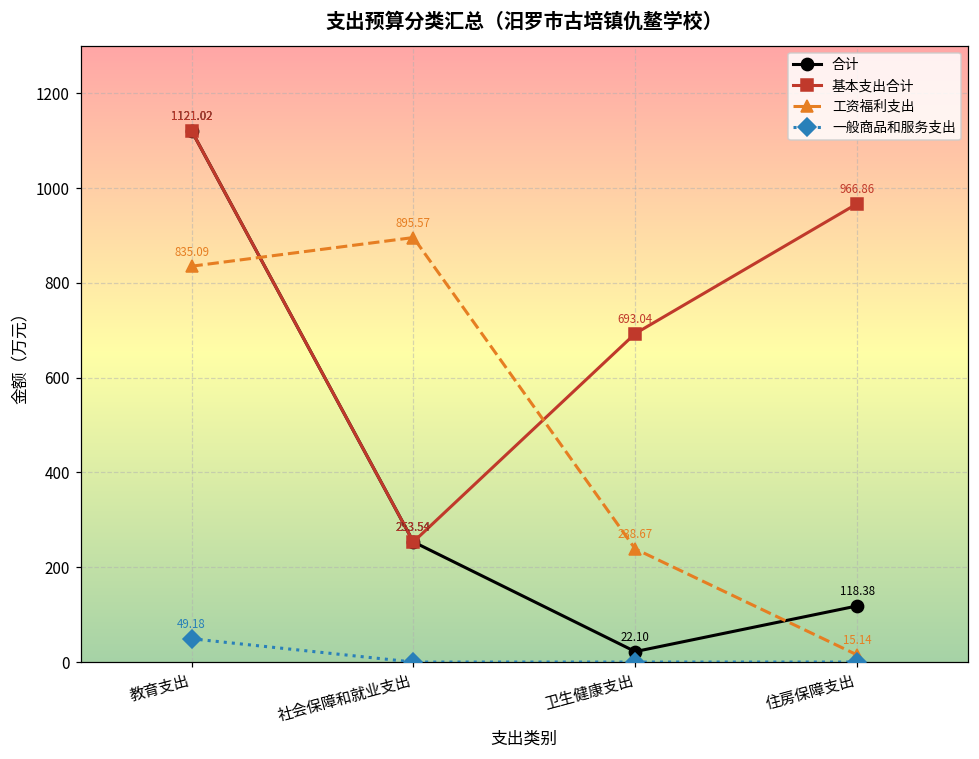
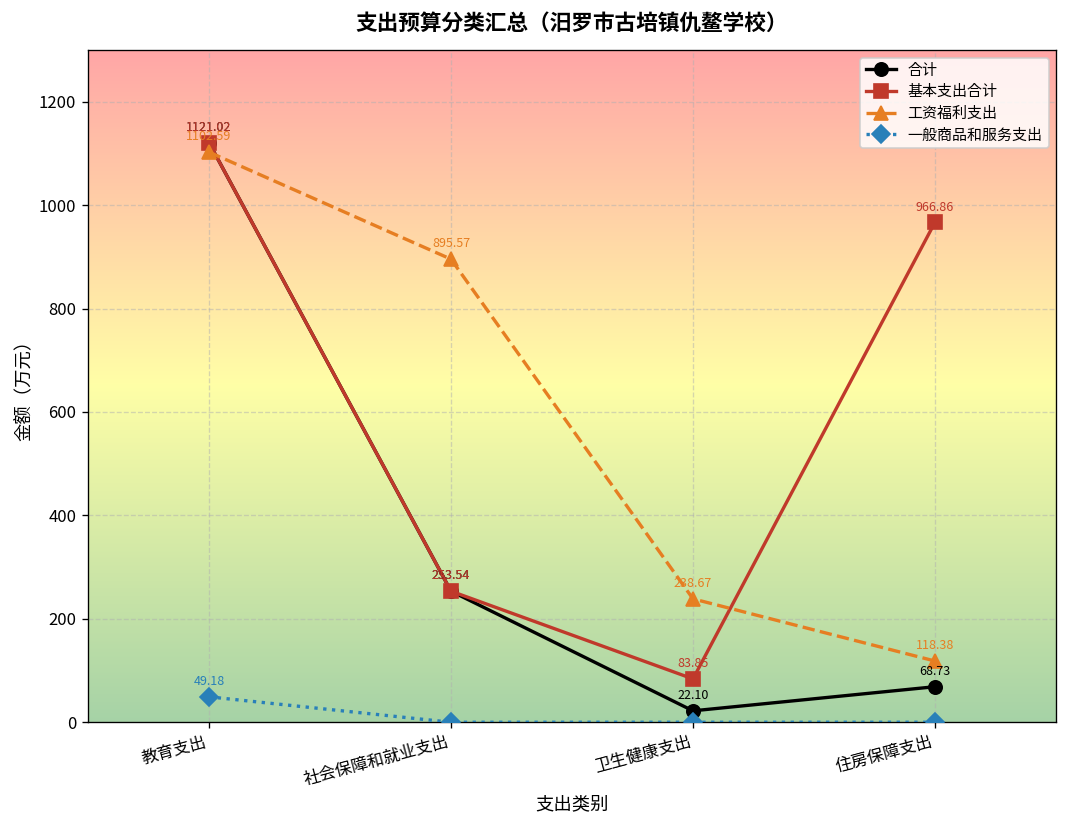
  {
    "合计": {
      "卫生健康支出": 22.10,
-     "住房保障支出": 118.38
+     "住房保障支出": 68.73
    },
    "基本支出合计": {
-     "卫生健康支出": 693.04,
+     "卫生健康支出": 83.85,
      "住房保障支出": 966.86
    },
    "工资福利支出": {
-     "教育支出": 835.09,
+     "教育支出": 1102.59,
      "社会保障和就业支出": 895.57,
      "卫生健康支出": 238.67,
-     "住房保障支出": 15.14
+     "住房保障支出": 118.38
    },
    "一般商品和服务支出": {
      "教育支出": 49.18
    }
  }
